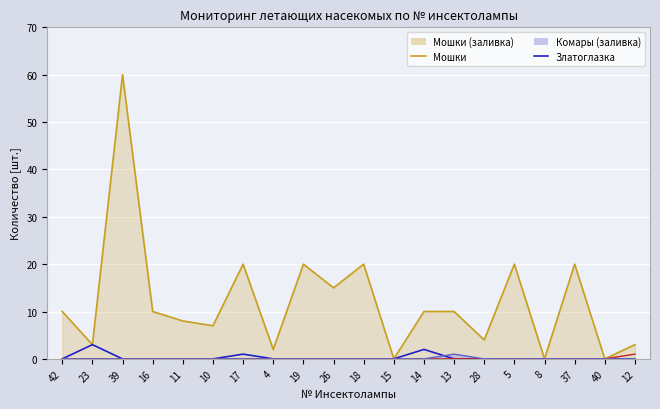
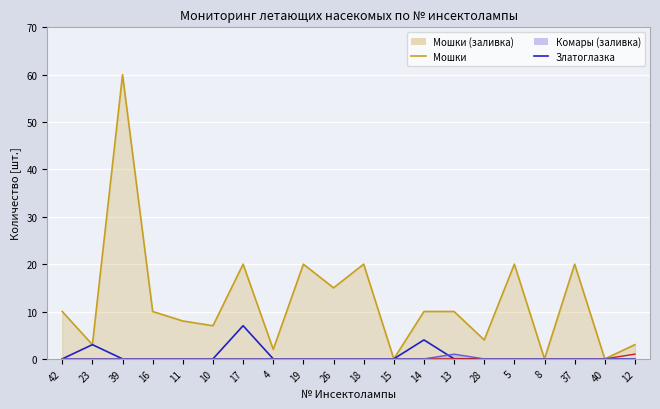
  {
    "Златоглазка": {
-     "17": 1,
-     "14": 2
+     "17": 7,
+     "14": 4
    }
  }
